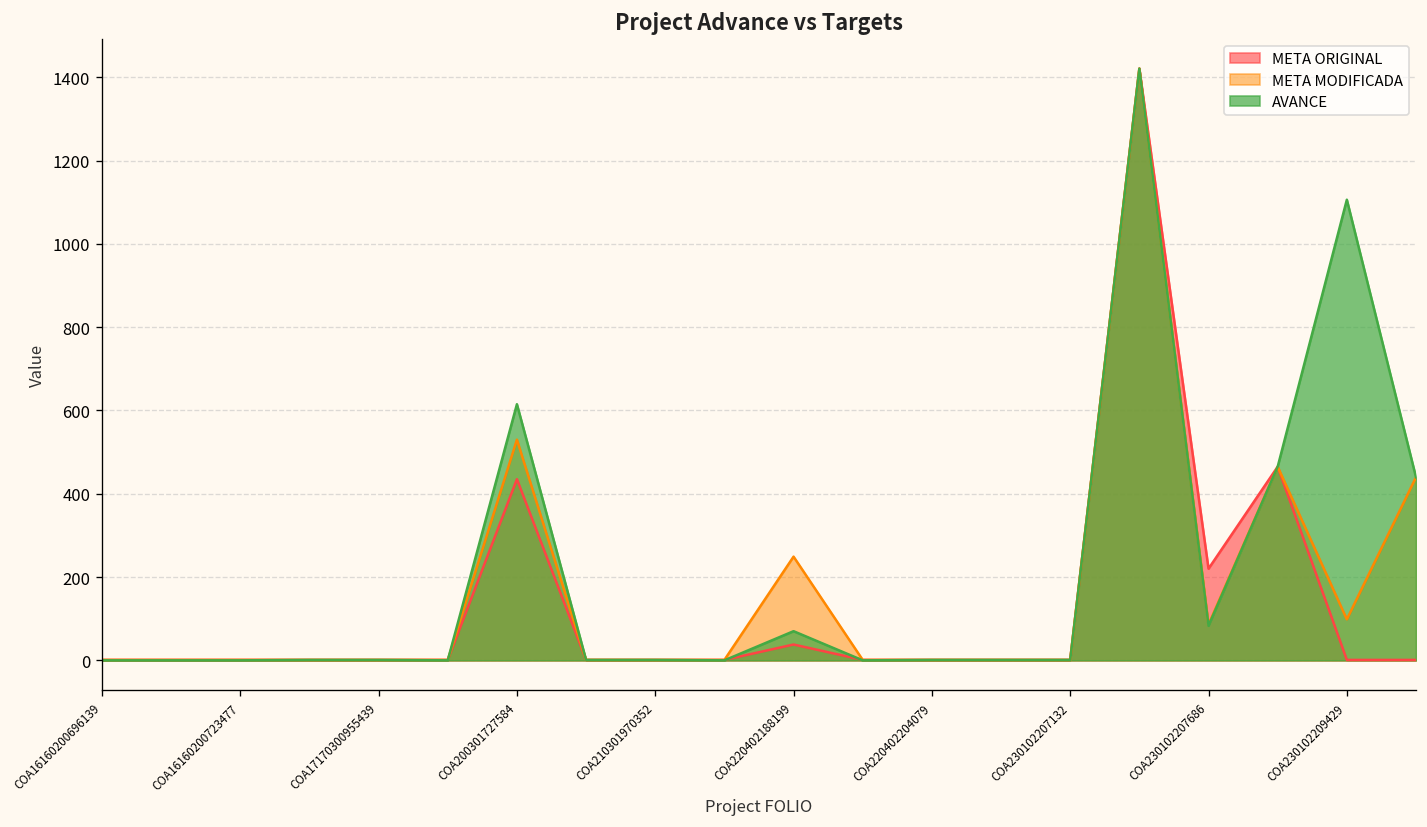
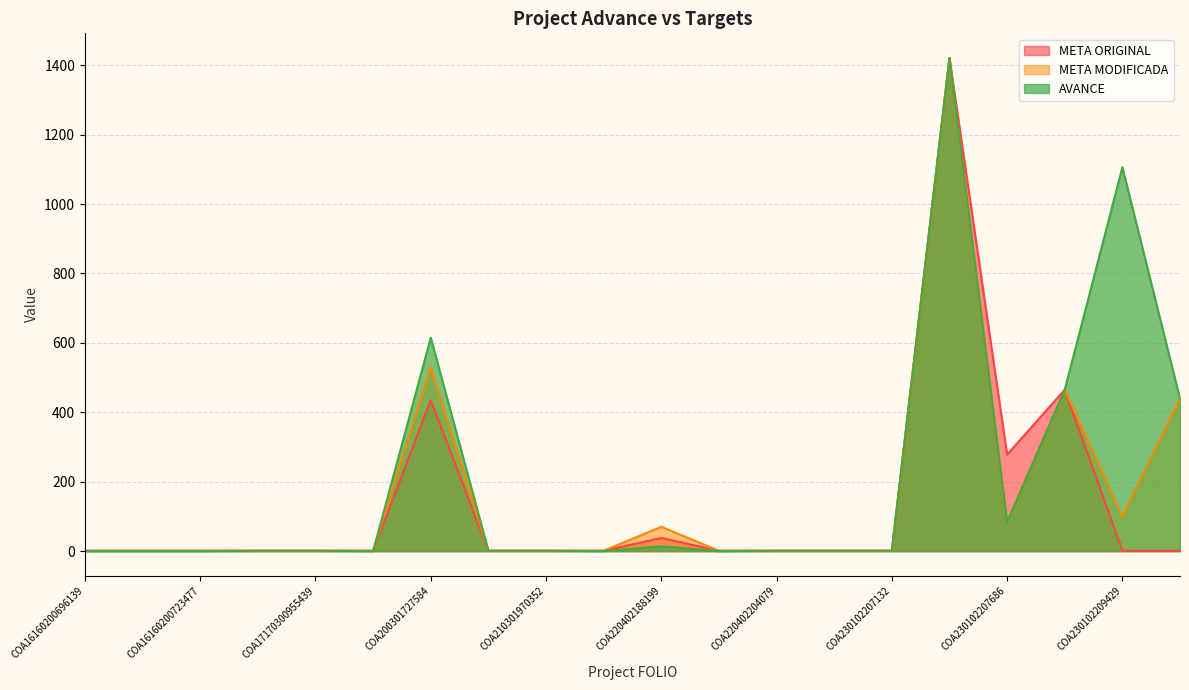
  {
    "META ORIGINAL": {
      "COA200301727584": 440,
      "COA220402188199": 40,
-     "COA230102207686": 220,
+     "COA230102207686": 280,
      "COA230102209429": 0
    },
    "META MODIFICADA": {
      "COA200301727584": 530,
-     "COA220402188199": 250,
+     "COA220402188199": 70,
      "COA230102209429": 100
    },
    "AVANCE": {
      "COA200301727584": 620,
-     "COA220402188199": 70,
+     "COA220402188199": 10,
      "COA230102209429": 1110
    }
  }
